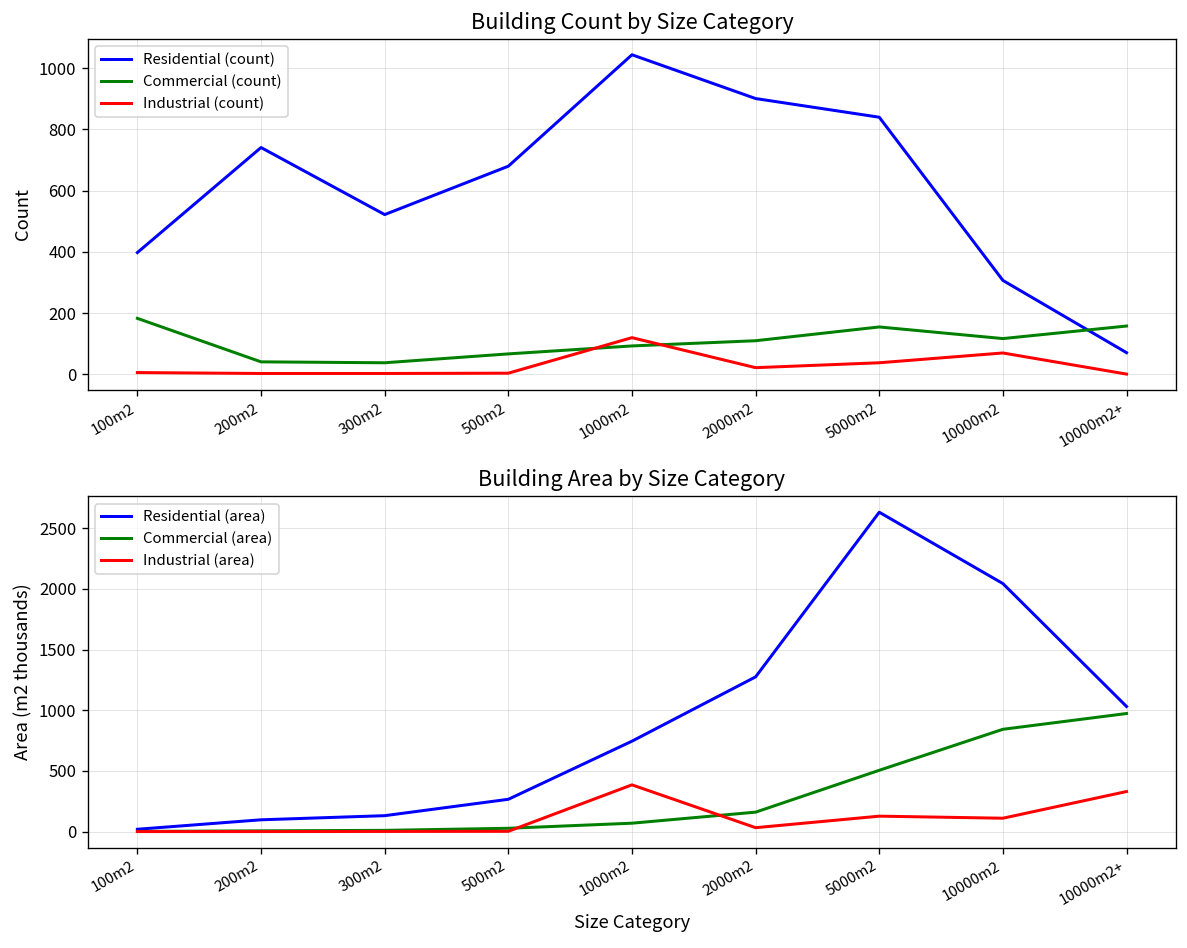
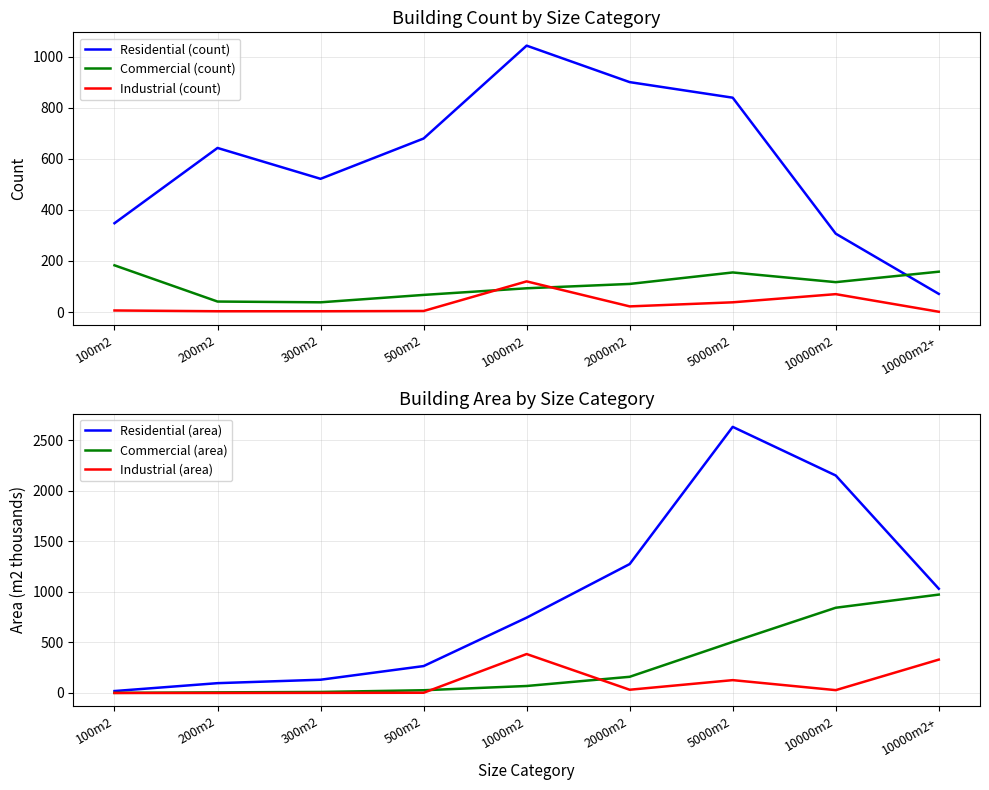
  {
    "Building Count by Size Category": {
      "Residential (count)": {
-       "100m2": 400,
-       "200m2": 740,
+       "100m2": 350,
+       "200m2": 640,
        "300m2": 520,
        "500m2": 680,
        "1000m2": 1040,
        "2000m2": 900,
        "5000m2": 840,
        "10000m2": 310,
        "10000m2+": 70
      },
      "Commercial (count)": {
        "100m2": 180,
        "200m2": 40,
        "300m2": 40,
        "500m2": 70,
        "1000m2": 90,
        "2000m2": 110,
        "5000m2": 160,
        "10000m2": 120,
        "10000m2+": 160
      },
      "Industrial (count)": {
        "100m2": 10,
        "200m2": 0,
        "300m2": 0,
        "500m2": 0,
        "1000m2": 120,
        "2000m2": 20,
        "5000m2": 40,
        "10000m2": 70,
        "10000m2+": 0
      }
    },
    "Building Area by Size Category": {
      "Residential (area)": {
        "200m2": 100,
        "300m2": 130,
        "500m2": 270,
        "1000m2": 750,
        "2000m2": 1280,
        "5000m2": 2630,
-       "10000m2": 2040,
+       "10000m2": 2150,
        "10000m2+": 1030
      },
      "Commercial (area)": {
        "500m2": 30,
        "1000m2": 70,
        "2000m2": 160,
        "5000m2": 510,
        "10000m2": 840,
        "10000m2+": 970
      },
      "Industrial (area)": {
        "500m2": 0,
        "1000m2": 390,
        "2000m2": 30,
        "5000m2": 130,
-       "10000m2": 110,
+       "10000m2": 30,
        "10000m2+": 330
      }
    }
  }
